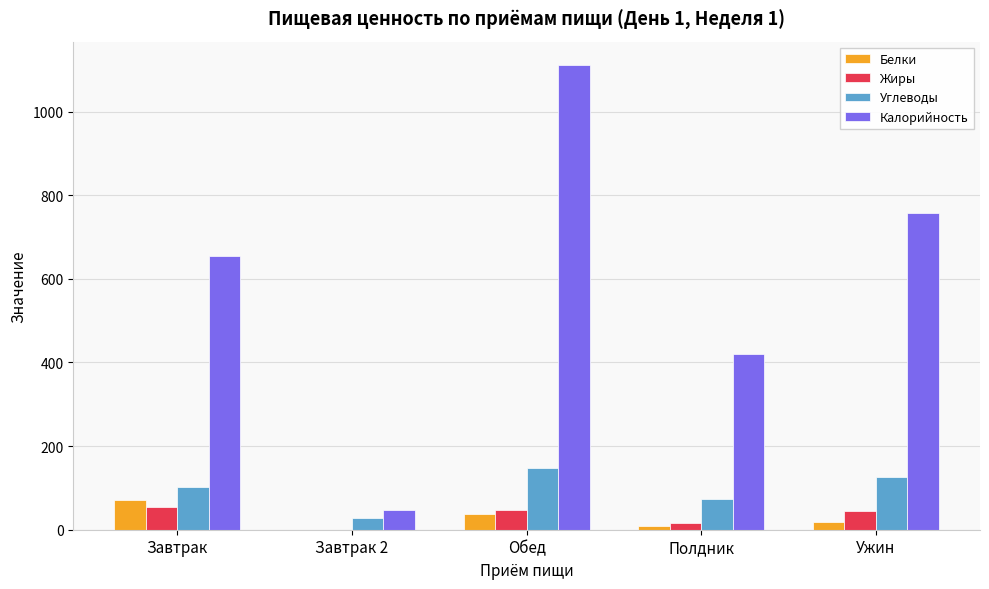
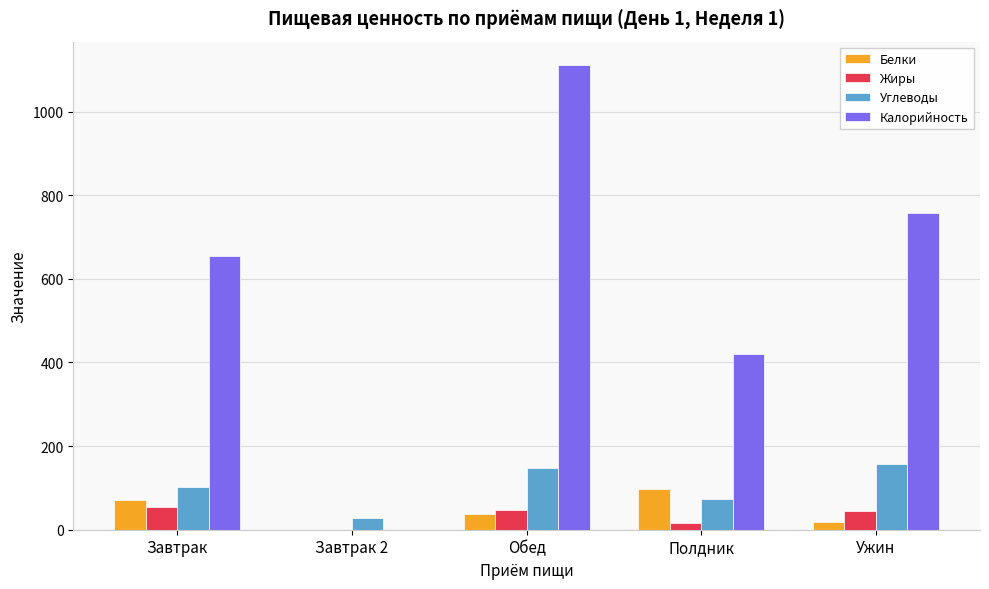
  {
    "Белки": {
      "Завтрак": 70,
      "Завтрак 2": 0,
      "Обед": 40,
-     "Полдник": 10,
+     "Полдник": 100,
      "Ужин": 20
    },
    "Жиры": {
      "Завтрак": 60,
      "Завтрак 2": 0,
      "Обед": 50,
      "Полдник": 20,
      "Ужин": 40
    },
    "Углеводы": {
      "Завтрак": 100,
      "Завтрак 2": 30,
      "Обед": 150,
      "Полдник": 70,
-     "Ужин": 130
+     "Ужин": 160
    },
    "Калорийность": {
      "Завтрак": 650,
-     "Завтрак 2": 50,
+     "Завтрак 2": 0,
      "Обед": 1110,
      "Полдник": 420,
      "Ужин": 760
    }
  }
